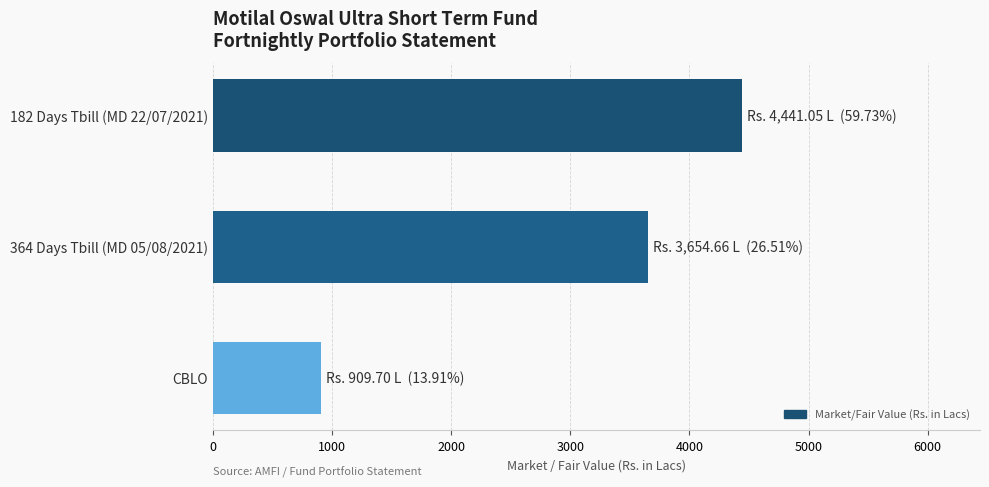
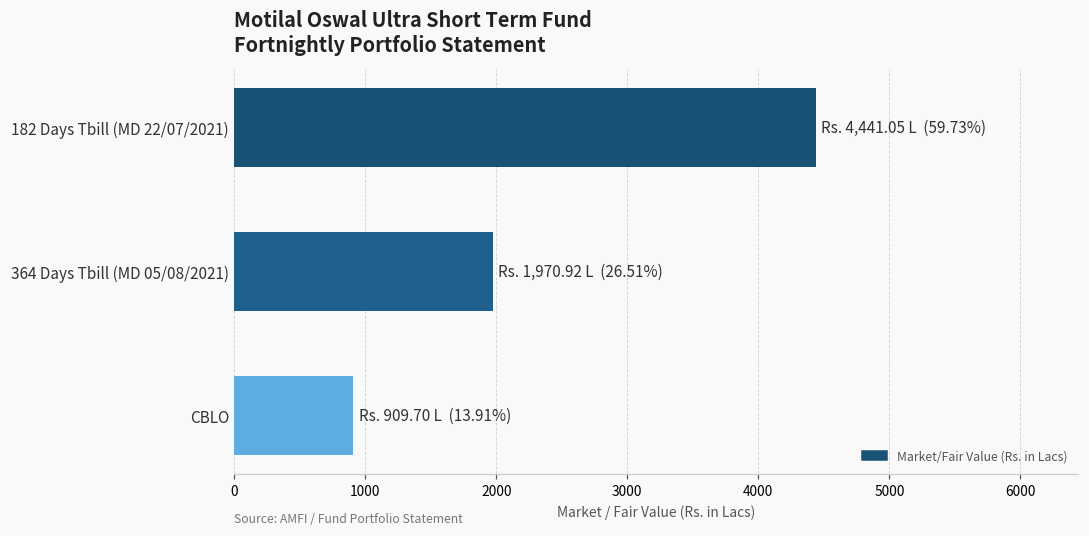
  {
    "182 Days Tbill (MD 22/07/2021)": "4,441.05",
-   "364 Days Tbill (MD 05/08/2021)": "3,654.66",
+   "364 Days Tbill (MD 05/08/2021)": "1,970.92",
    "CBLO": "909.70"
  }
